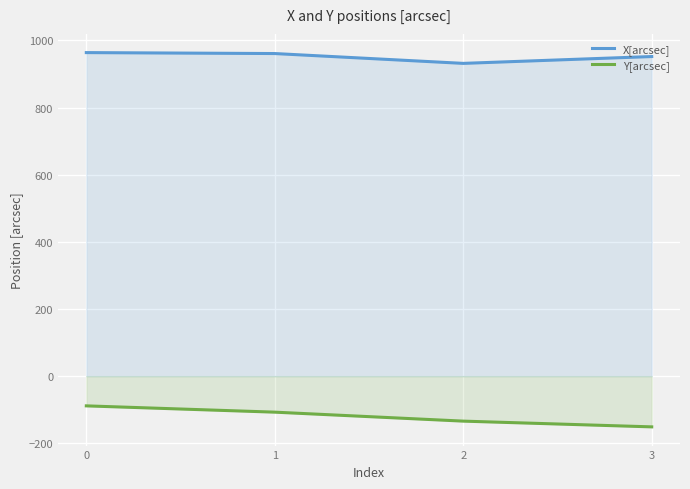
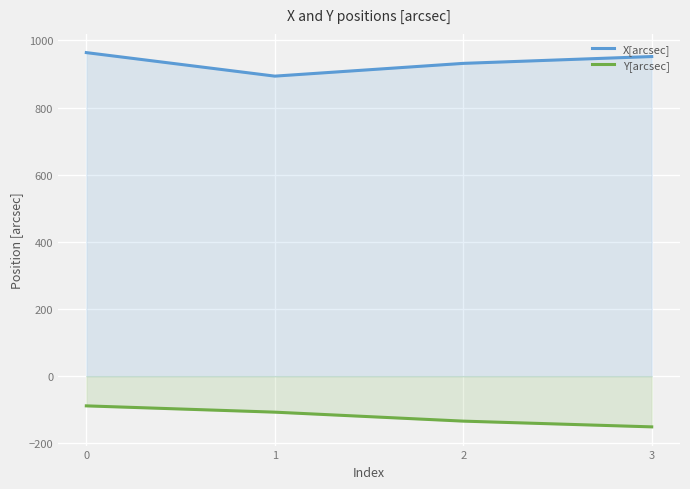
  {
    "X[arcsec]": {
      "0": 960,
-     "1": 960,
+     "1": 890,
      "2": 930,
      "3": 950
    }
  }
